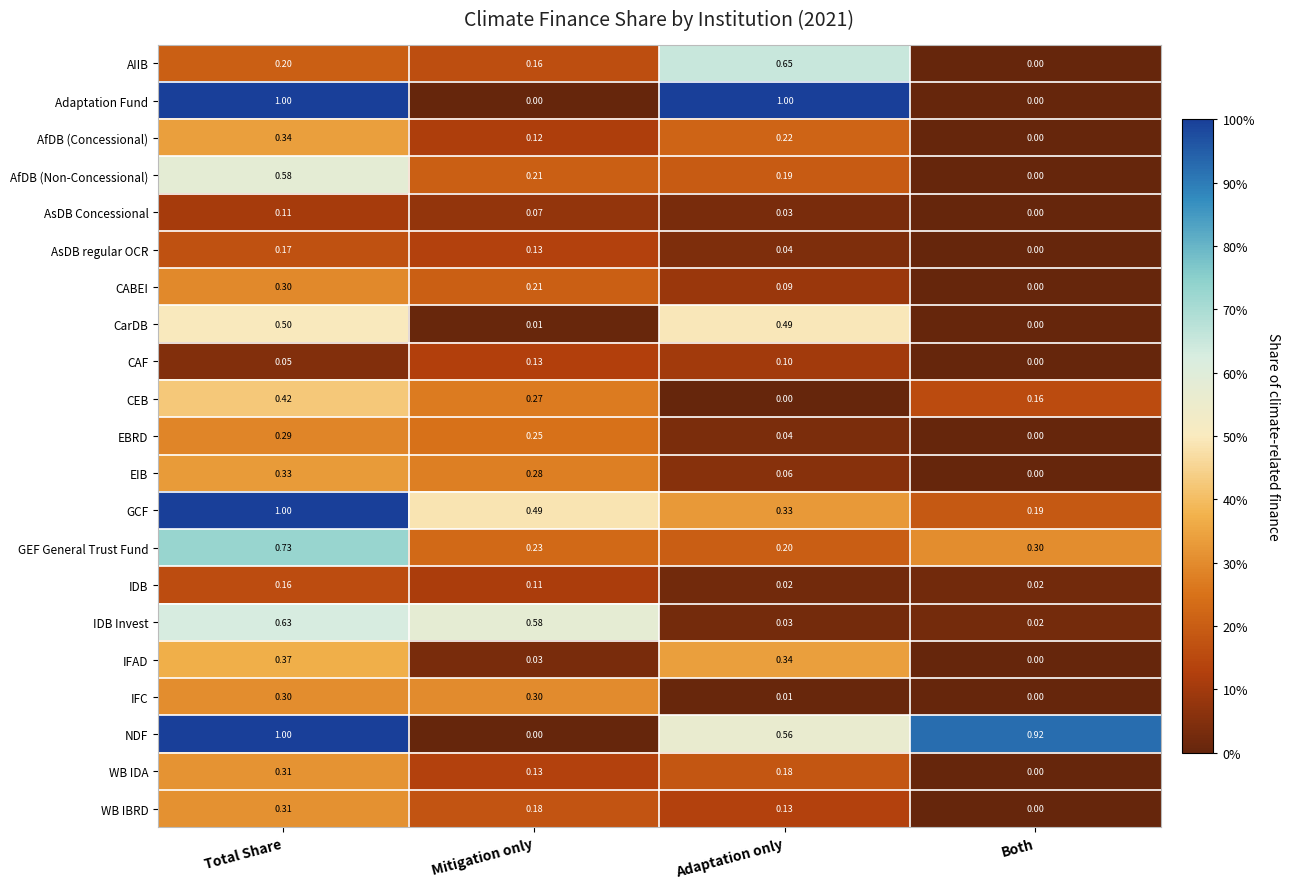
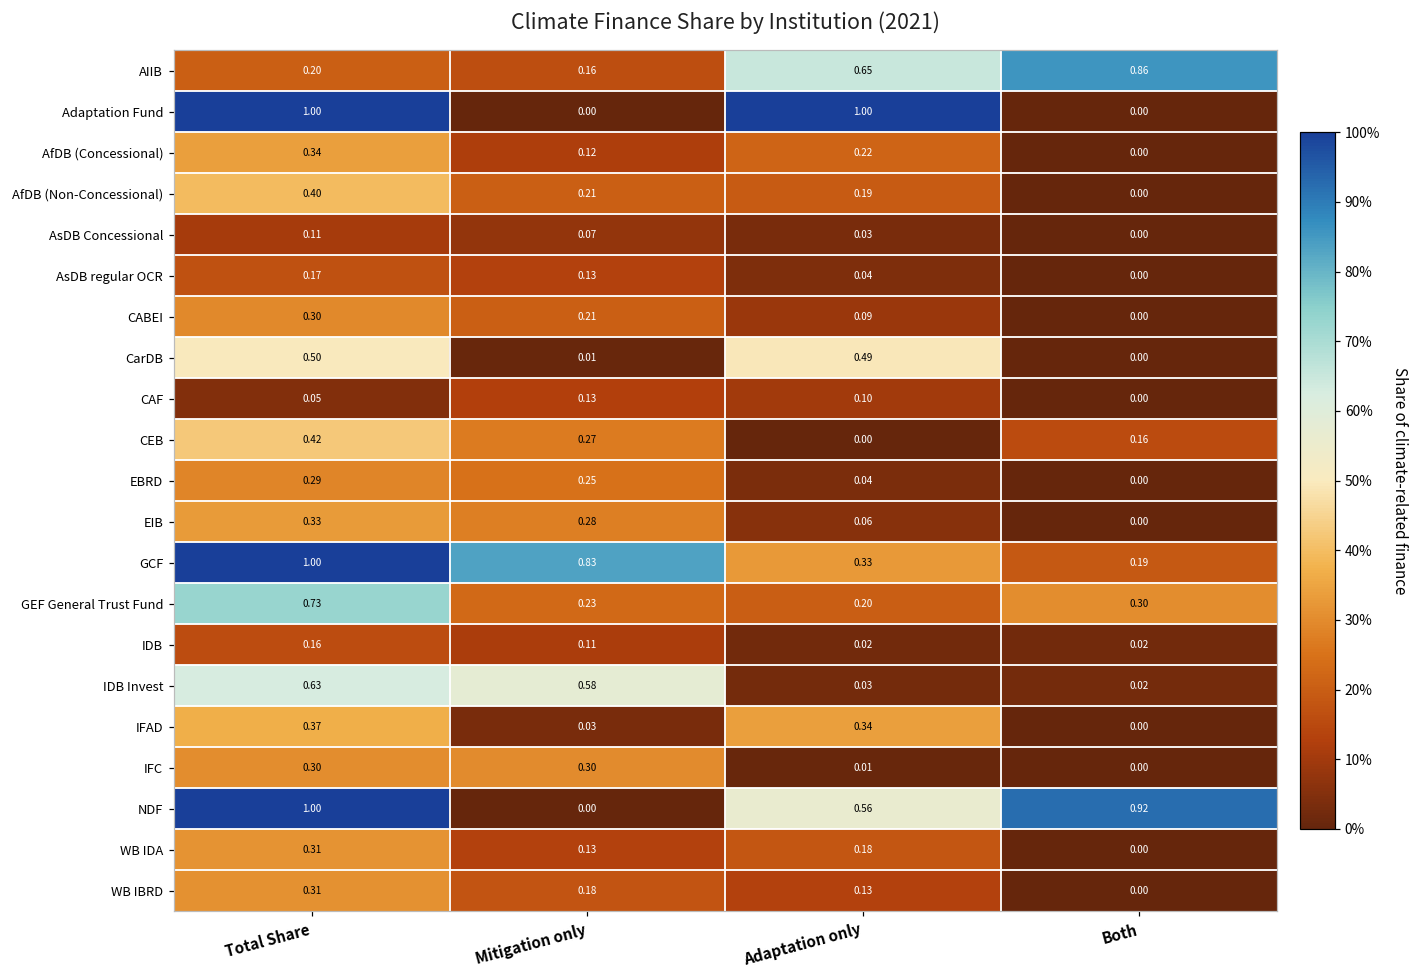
  {
    "AIIB": {
      "Total Share": 0.20,
      "Mitigation only": 0.16,
      "Adaptation only": 0.65,
-     "Both": 0.00
+     "Both": 0.86
    },
    "Adaptation Fund": {
      "Total Share": 1.00,
      "Mitigation only": 0.00,
      "Adaptation only": 1.00,
      "Both": 0.00
    },
    "AfDB (Concessional)": {
      "Total Share": 0.34,
      "Mitigation only": 0.12,
      "Adaptation only": 0.22,
      "Both": 0.00
    },
    "AfDB (Non-Concessional)": {
-     "Total Share": 0.58,
+     "Total Share": 0.40,
      "Mitigation only": 0.21,
      "Adaptation only": 0.19,
      "Both": 0.00
    },
    "AsDB Concessional": {
      "Total Share": 0.11,
      "Mitigation only": 0.07,
      "Adaptation only": 0.03,
      "Both": 0.00
    },
    "AsDB regular OCR": {
      "Total Share": 0.17,
      "Mitigation only": 0.13,
      "Adaptation only": 0.04,
      "Both": 0.00
    },
    "CABEI": {
      "Total Share": 0.30,
      "Mitigation only": 0.21,
      "Adaptation only": 0.09,
      "Both": 0.00
    },
    "CarDB": {
      "Total Share": 0.50,
      "Mitigation only": 0.01,
      "Adaptation only": 0.49,
      "Both": 0.00
    },
    "CAF": {
      "Total Share": 0.05,
      "Mitigation only": 0.13,
      "Adaptation only": 0.10,
      "Both": 0.00
    },
    "CEB": {
      "Total Share": 0.42,
      "Mitigation only": 0.27,
      "Adaptation only": 0.00,
      "Both": 0.16
    },
    "EBRD": {
      "Total Share": 0.29,
      "Mitigation only": 0.25,
      "Adaptation only": 0.04,
      "Both": 0.00
    },
    "EIB": {
      "Total Share": 0.33,
      "Mitigation only": 0.28,
      "Adaptation only": 0.06,
      "Both": 0.00
    },
    "GCF": {
      "Total Share": 1.00,
-     "Mitigation only": 0.49,
+     "Mitigation only": 0.83,
      "Adaptation only": 0.33,
      "Both": 0.19
    },
    "GEF General Trust Fund": {
      "Total Share": 0.73,
      "Mitigation only": 0.23,
      "Adaptation only": 0.20,
      "Both": 0.30
    },
    "IDB": {
      "Total Share": 0.16,
      "Mitigation only": 0.11,
      "Adaptation only": 0.02,
      "Both": 0.02
    },
    "IDB Invest": {
      "Total Share": 0.63,
      "Mitigation only": 0.58,
      "Adaptation only": 0.03,
      "Both": 0.02
    },
    "IFAD": {
      "Total Share": 0.37,
      "Mitigation only": 0.03,
      "Adaptation only": 0.34,
      "Both": 0.00
    },
    "IFC": {
      "Total Share": 0.30,
      "Mitigation only": 0.30,
      "Adaptation only": 0.01,
      "Both": 0.00
    },
    "NDF": {
      "Total Share": 1.00,
      "Mitigation only": 0.00,
      "Adaptation only": 0.56,
      "Both": 0.92
    },
    "WB IDA": {
      "Total Share": 0.31,
      "Mitigation only": 0.13,
      "Adaptation only": 0.18,
      "Both": 0.00
    },
    "WB IBRD": {
      "Total Share": 0.31,
      "Mitigation only": 0.18,
      "Adaptation only": 0.13,
      "Both": 0.00
    }
  }
